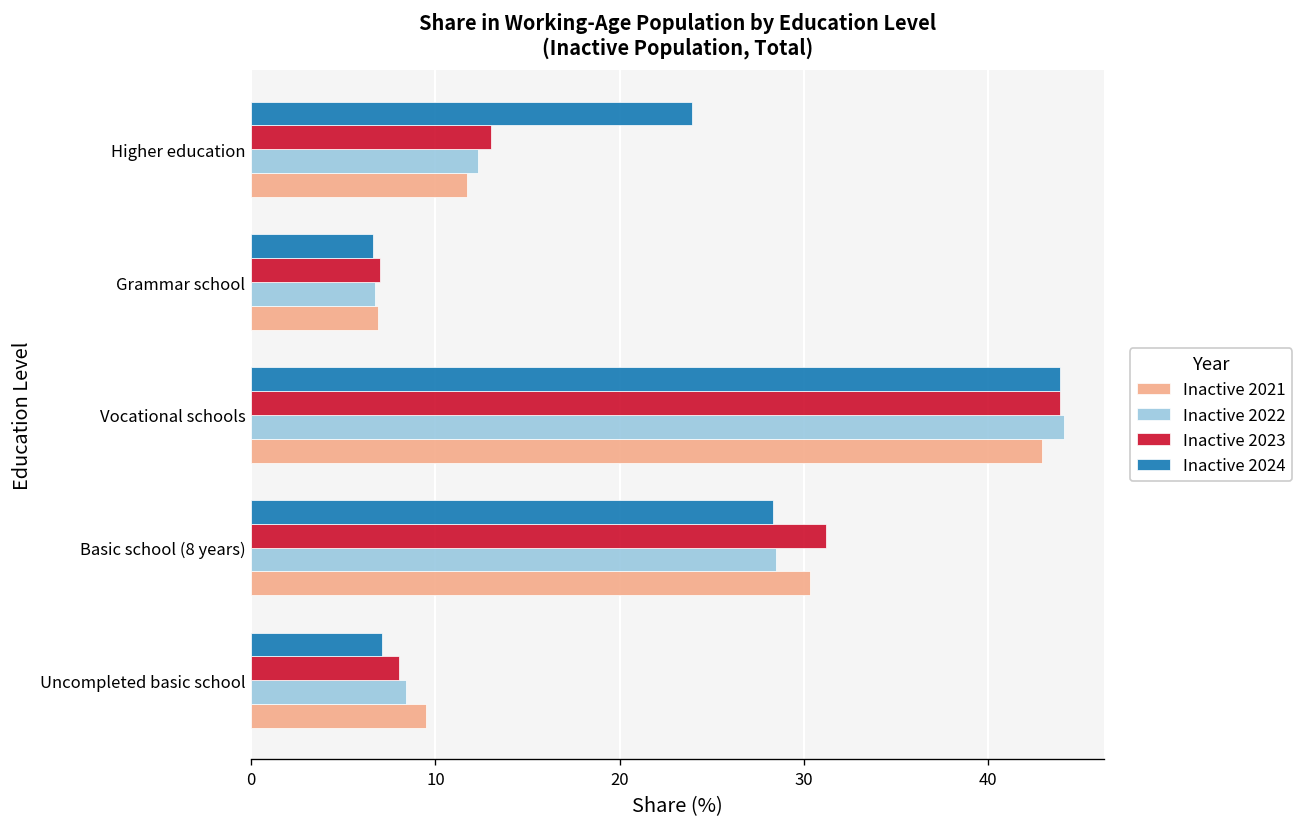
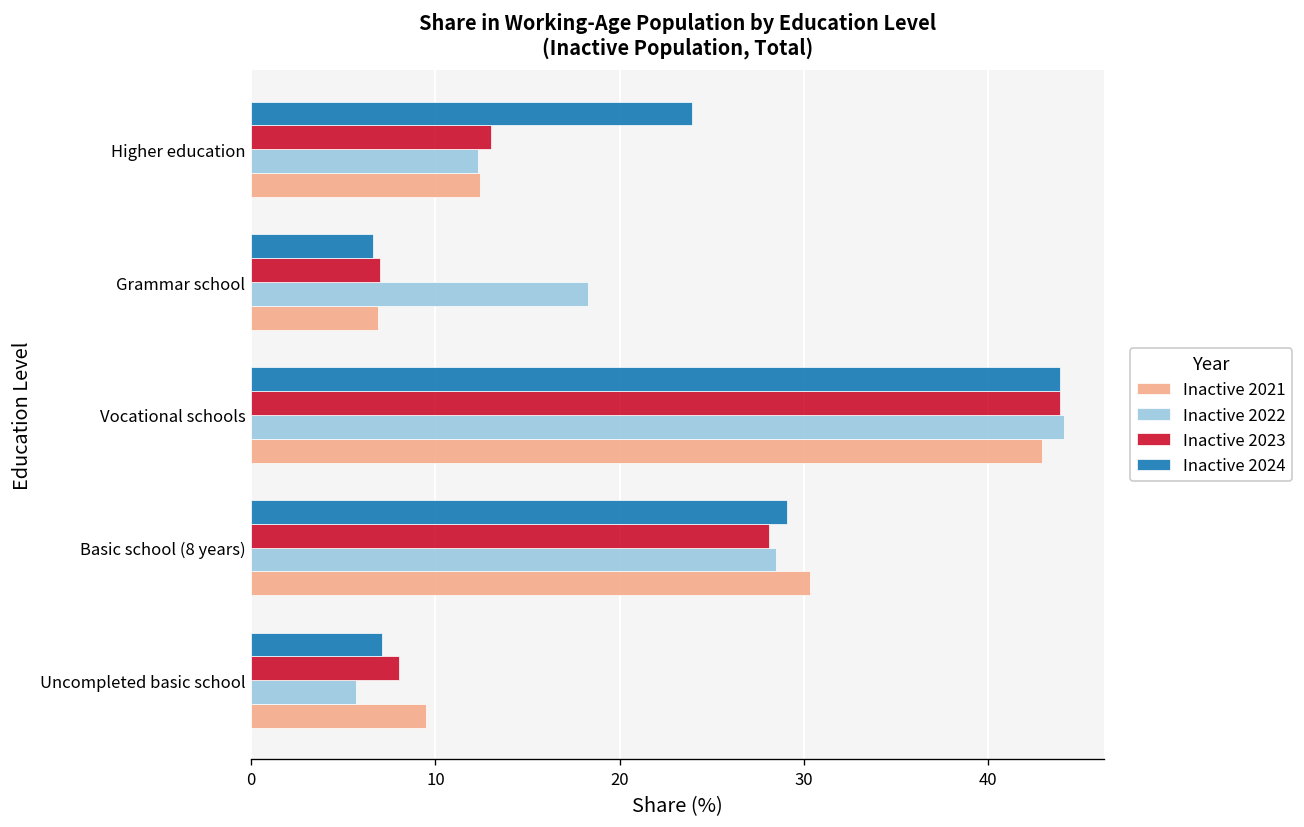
  {
    "Inactive 2021": {
-     "Higher education": 11.7,
+     "Higher education": 12.4,
      "Grammar school": 6.9,
      "Vocational schools": 42.9,
      "Basic school (8 years)": 30.3,
      "Uncompleted basic school": 9.5
    },
    "Inactive 2022": {
      "Higher education": 12.3,
-     "Grammar school": 6.7,
+     "Grammar school": 18.3,
      "Vocational schools": 44.1,
      "Basic school (8 years)": 28.5,
-     "Uncompleted basic school": 8.4
+     "Uncompleted basic school": 5.7
    },
    "Inactive 2023": {
      "Higher education": 13.0,
      "Grammar school": 7.0,
      "Vocational schools": 43.9,
-     "Basic school (8 years)": 31.2,
+     "Basic school (8 years)": 28.1,
      "Uncompleted basic school": 8.0
    },
    "Inactive 2024": {
      "Higher education": 23.9,
      "Grammar school": 6.6,
      "Vocational schools": 43.9,
-     "Basic school (8 years)": 28.3,
+     "Basic school (8 years)": 29.1,
      "Uncompleted basic school": 7.1
    }
  }
